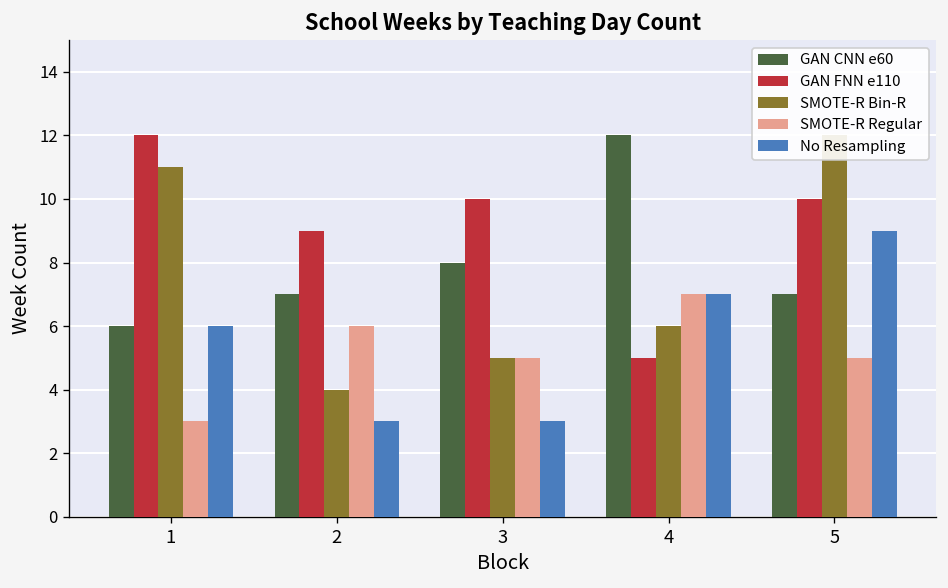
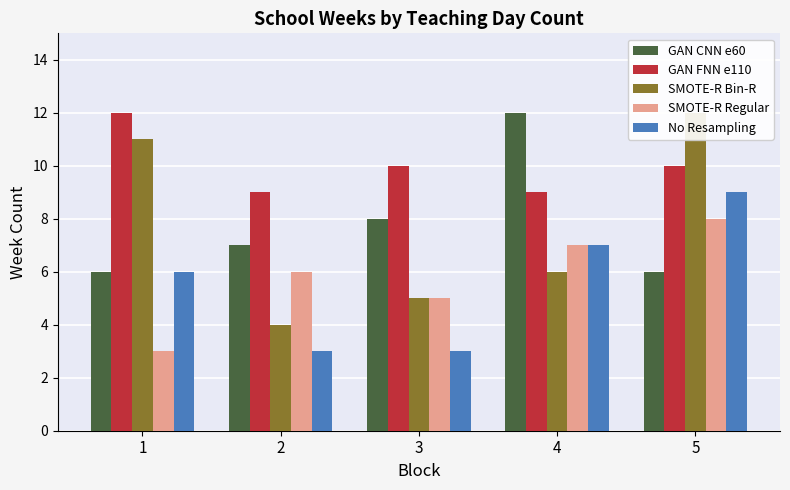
  {
    "GAN CNN e60": {
      "1": 6,
      "2": 7,
      "3": 8,
      "4": 12,
-     "5": 7
+     "5": 6
    },
    "GAN FNN e110": {
      "1": 12,
      "2": 9,
      "3": 10,
-     "4": 5,
+     "4": 9,
      "5": 10
    },
    "SMOTE-R Bin-R": {
      "1": 11,
      "2": 4,
      "3": 5,
      "4": 6
    },
    "SMOTE-R Regular": {
      "1": 3,
      "2": 6,
      "3": 5,
      "4": 7,
-     "5": 5
+     "5": 8
    },
    "No Resampling": {
      "1": 6,
      "2": 3,
      "3": 3,
      "4": 7,
      "5": 9
    }
  }
